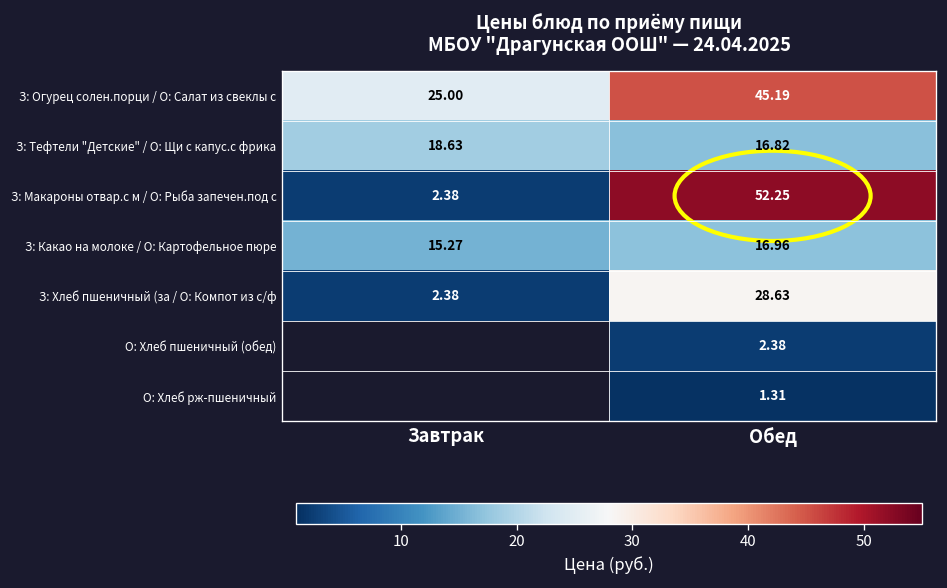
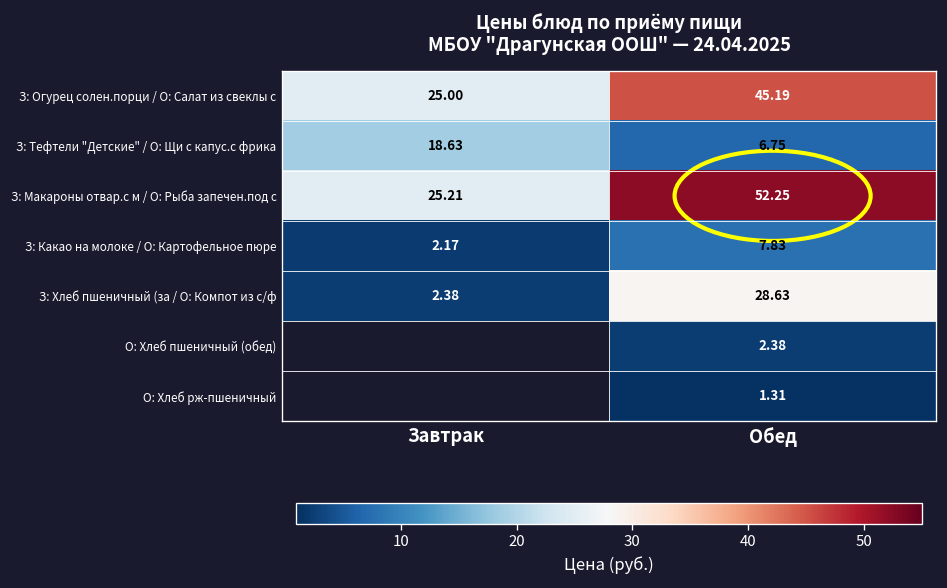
  {
    "З: Огурец солен.порци / О: Салат из свеклы с": {
      "Завтрак": 25.00,
      "Обед": 45.19
    },
    "З: Тефтели \"Детские\" / О: Щи с капус.с фрика": {
      "Завтрак": 18.63,
-     "Обед": 16.82
+     "Обед": 6.75
    },
    "З: Макароны отвар.с м / О: Рыба запечен.под с": {
-     "Завтрак": 2.38,
+     "Завтрак": 25.21,
      "Обед": 52.25
    },
    "З: Какао на молоке / О: Картофельное пюре": {
-     "Завтрак": 15.27,
-     "Обед": 16.96
+     "Завтрак": 2.17,
+     "Обед": 7.83
    },
    "З: Хлеб пшеничный (за / О: Компот из с/ф": {
      "Завтрак": 2.38,
      "Обед": 28.63
    },
    "О: Хлеб пшеничный (обед)": {
      "Обед": 2.38
    },
    "О: Хлеб рж-пшеничный": {
      "Обед": 1.31
    }
  }
